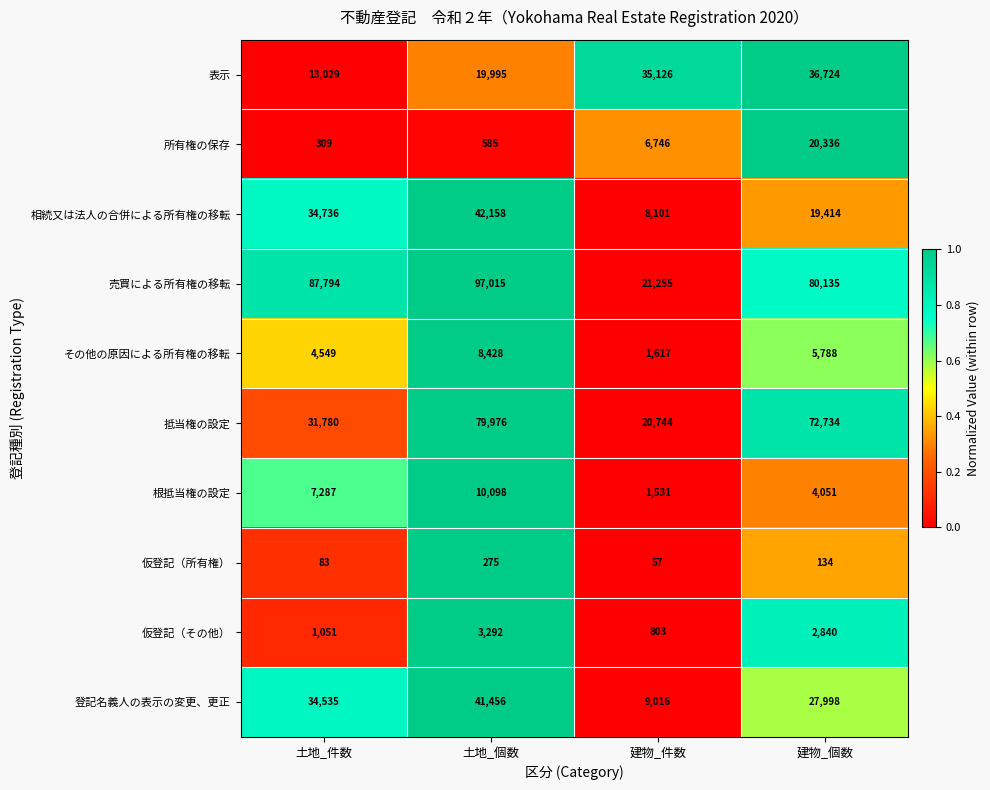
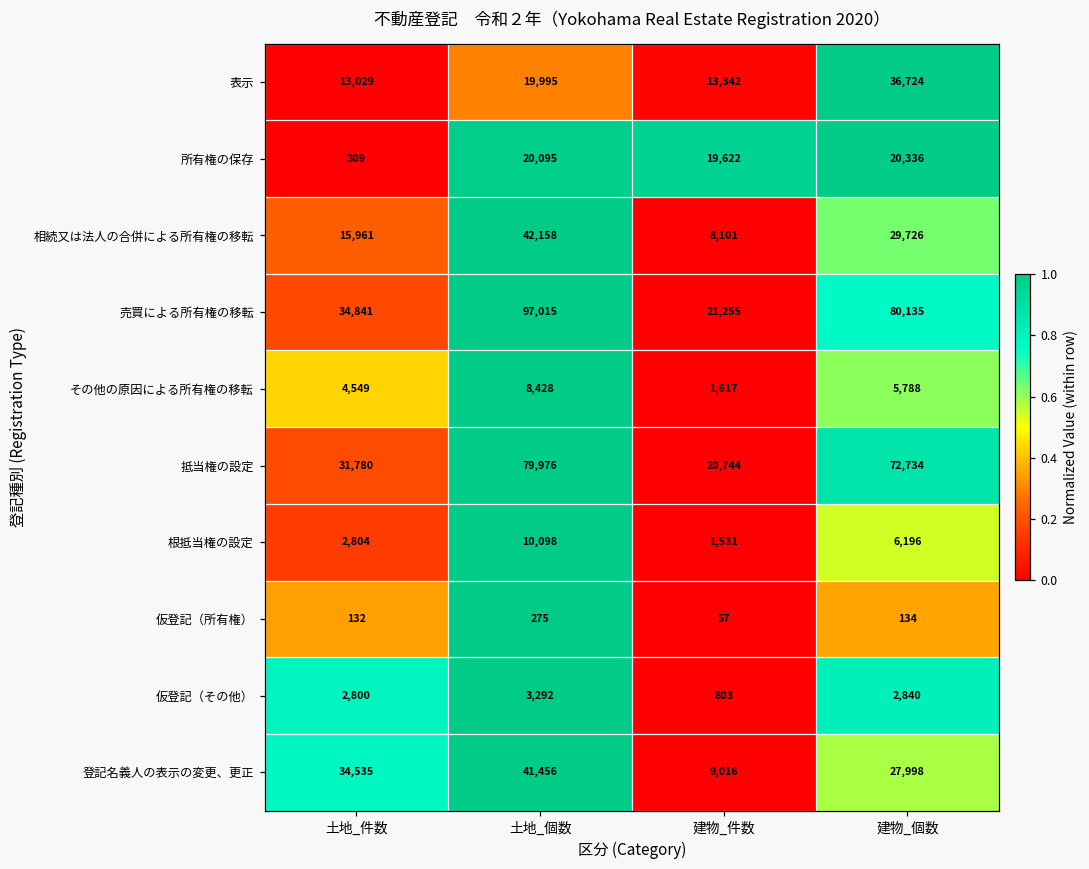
  {
    "表示": {
      "土地_件数": "13,029",
      "土地_個数": "19,995",
-     "建物_件数": "35,126",
+     "建物_件数": "13,342",
      "建物_個数": "36,724"
    },
    "所有権の保存": {
      "土地_件数": "309",
-     "土地_個数": "585",
-     "建物_件数": "6,746",
+     "土地_個数": "20,095",
+     "建物_件数": "19,622",
      "建物_個数": "20,336"
    },
    "相続又は法人の合併による所有権の移転": {
-     "土地_件数": "34,736",
+     "土地_件数": "15,961",
      "土地_個数": "42,158",
      "建物_件数": "8,101",
-     "建物_個数": "19,414"
+     "建物_個数": "29,726"
    },
    "売買による所有権の移転": {
-     "土地_件数": "87,794",
+     "土地_件数": "34,841",
      "土地_個数": "97,015",
      "建物_件数": "21,255",
      "建物_個数": "80,135"
    },
    "その他の原因による所有権の移転": {
      "土地_件数": "4,549",
      "土地_個数": "8,428",
      "建物_件数": "1,617",
      "建物_個数": "5,788"
    },
    "抵当権の設定": {
      "土地_件数": "31,780",
      "土地_個数": "79,976",
      "建物_件数": "20,744",
      "建物_個数": "72,734"
    },
    "根抵当権の設定": {
-     "土地_件数": "7,287",
+     "土地_件数": "2,804",
      "土地_個数": "10,098",
      "建物_件数": "1,531",
-     "建物_個数": "4,051"
+     "建物_個数": "6,196"
    },
    "仮登記（所有権）": {
-     "土地_件数": "83",
+     "土地_件数": "132",
      "土地_個数": "275",
      "建物_件数": "57",
      "建物_個数": "134"
    },
    "仮登記（その他）": {
-     "土地_件数": "1,051",
+     "土地_件数": "2,800",
      "土地_個数": "3,292",
      "建物_件数": "803",
      "建物_個数": "2,840"
    },
    "登記名義人の表示の変更、更正": {
      "土地_件数": "34,535",
      "土地_個数": "41,456",
      "建物_件数": "9,016",
      "建物_個数": "27,998"
    }
  }
